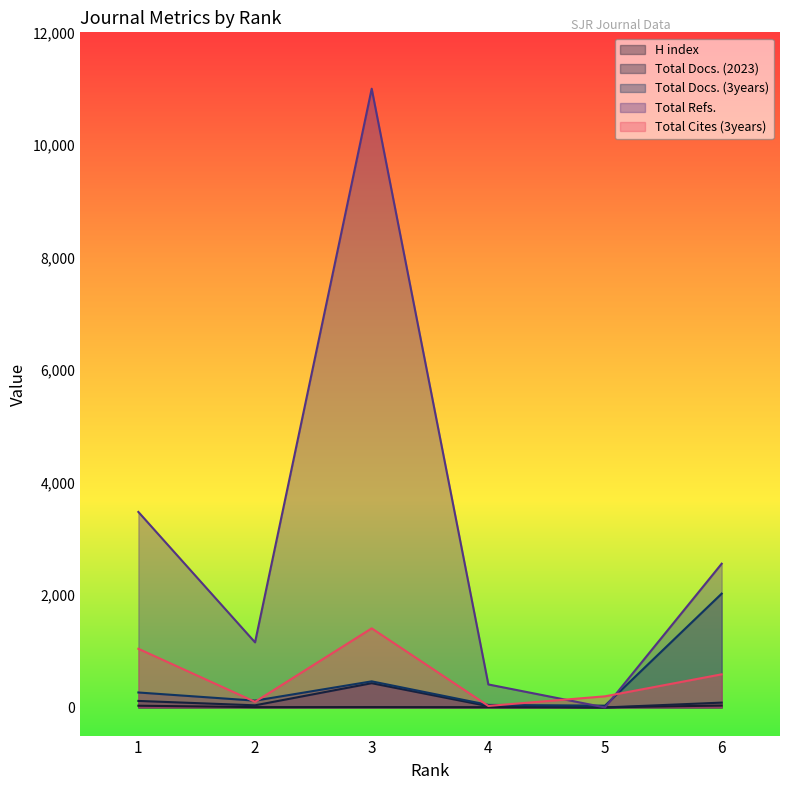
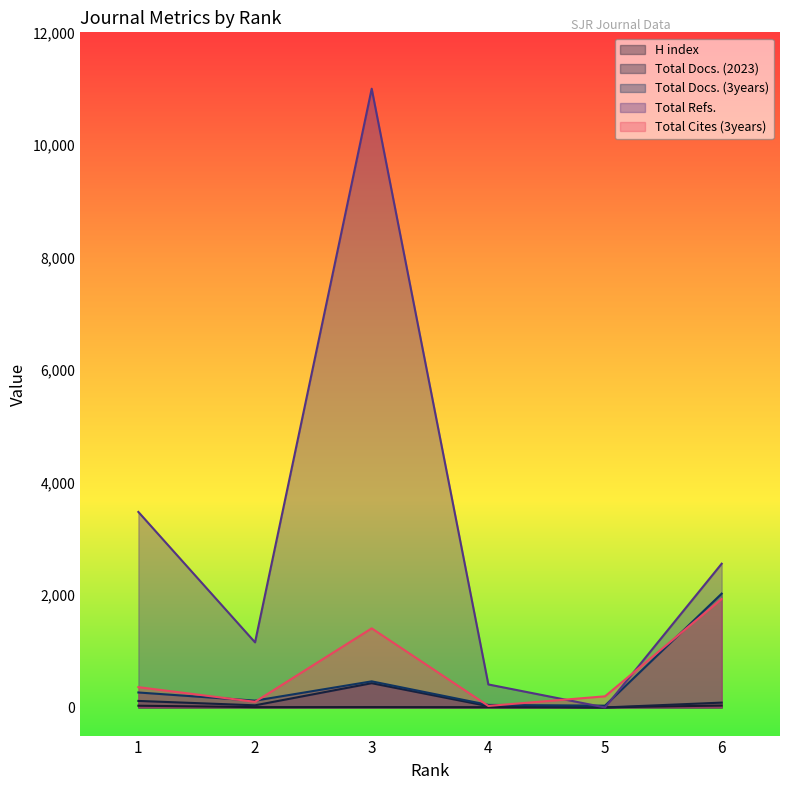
  {
    "Total Cites (3years)": {
-     "1": "1,000",
+     "1": "400",
      "3": "1,400",
      "5": "200",
-     "6": "600"
+     "6": "1,900"
    }
  }
